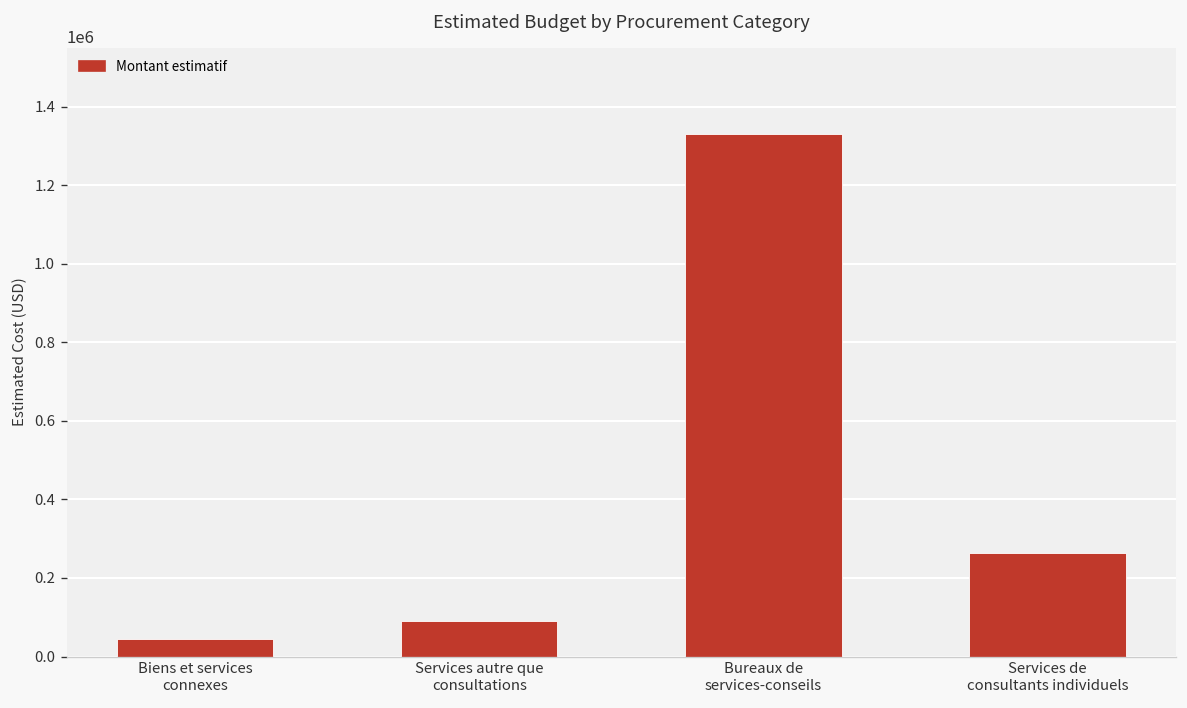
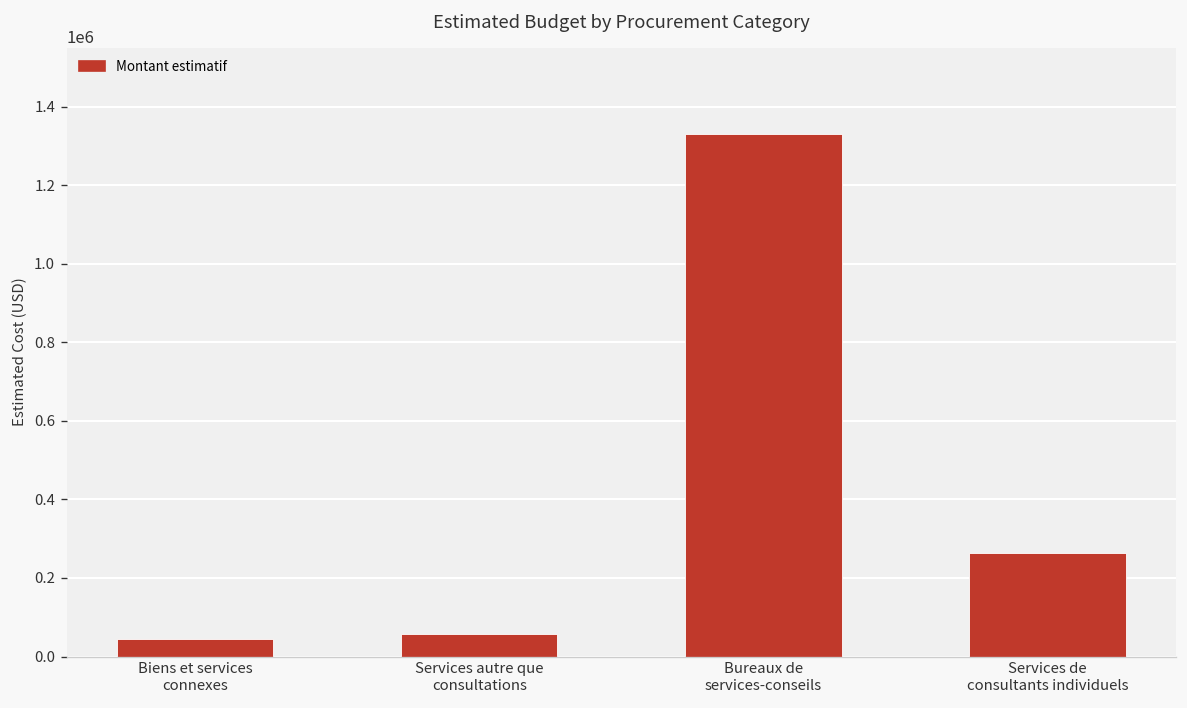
  {
    "Biens et services connexes": 50000,
-   "Services autre que consultations": 90000,
+   "Services autre que consultations": 60000,
    "Bureaux de services-conseils": 1330000,
    "Services de consultants individuels": 260000
  }
